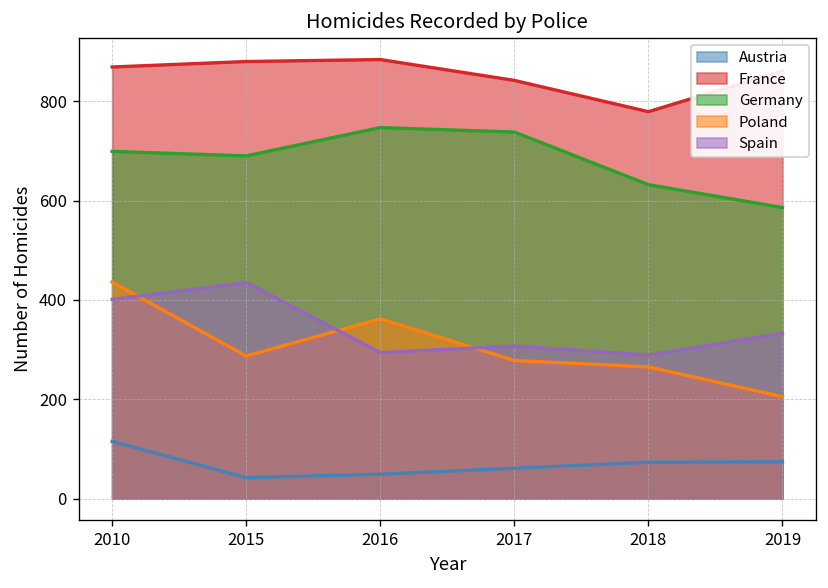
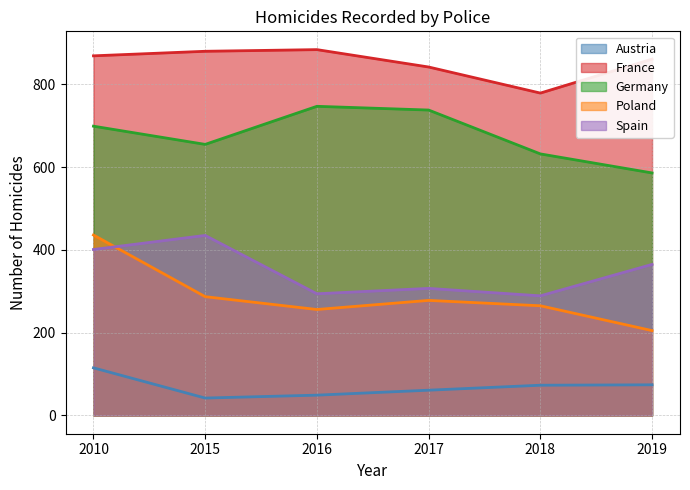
  {
    "Austria": {
      "2010": 120,
      "2015": 40,
      "2016": 50,
      "2017": 60,
      "2018": 70,
      "2019": 70
    },
    "France": {
      "2010": 870,
      "2015": 880,
      "2016": 880,
      "2017": 840,
      "2018": 780
    },
    "Germany": {
      "2010": 700,
-     "2015": 690,
+     "2015": 660,
      "2016": 750,
      "2017": 740,
      "2018": 630,
      "2019": 590
    },
    "Poland": {
      "2010": 440,
      "2015": 290,
-     "2016": 360,
+     "2016": 260,
      "2017": 280,
      "2018": 270,
      "2019": 210
    },
    "Spain": {
      "2010": 400,
      "2015": 440,
      "2016": 290,
      "2017": 310,
      "2018": 290,
-     "2019": 330
+     "2019": 370
    }
  }
